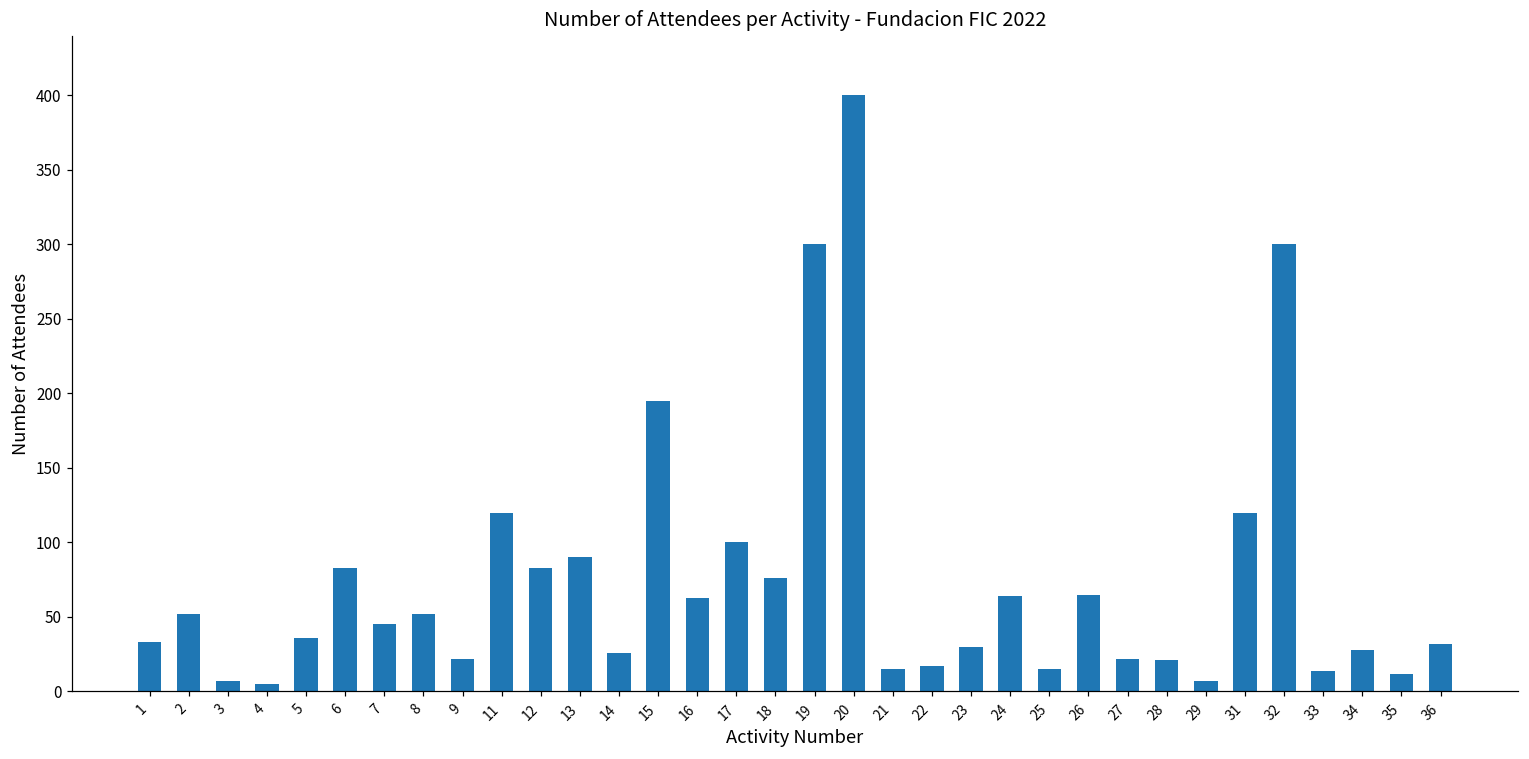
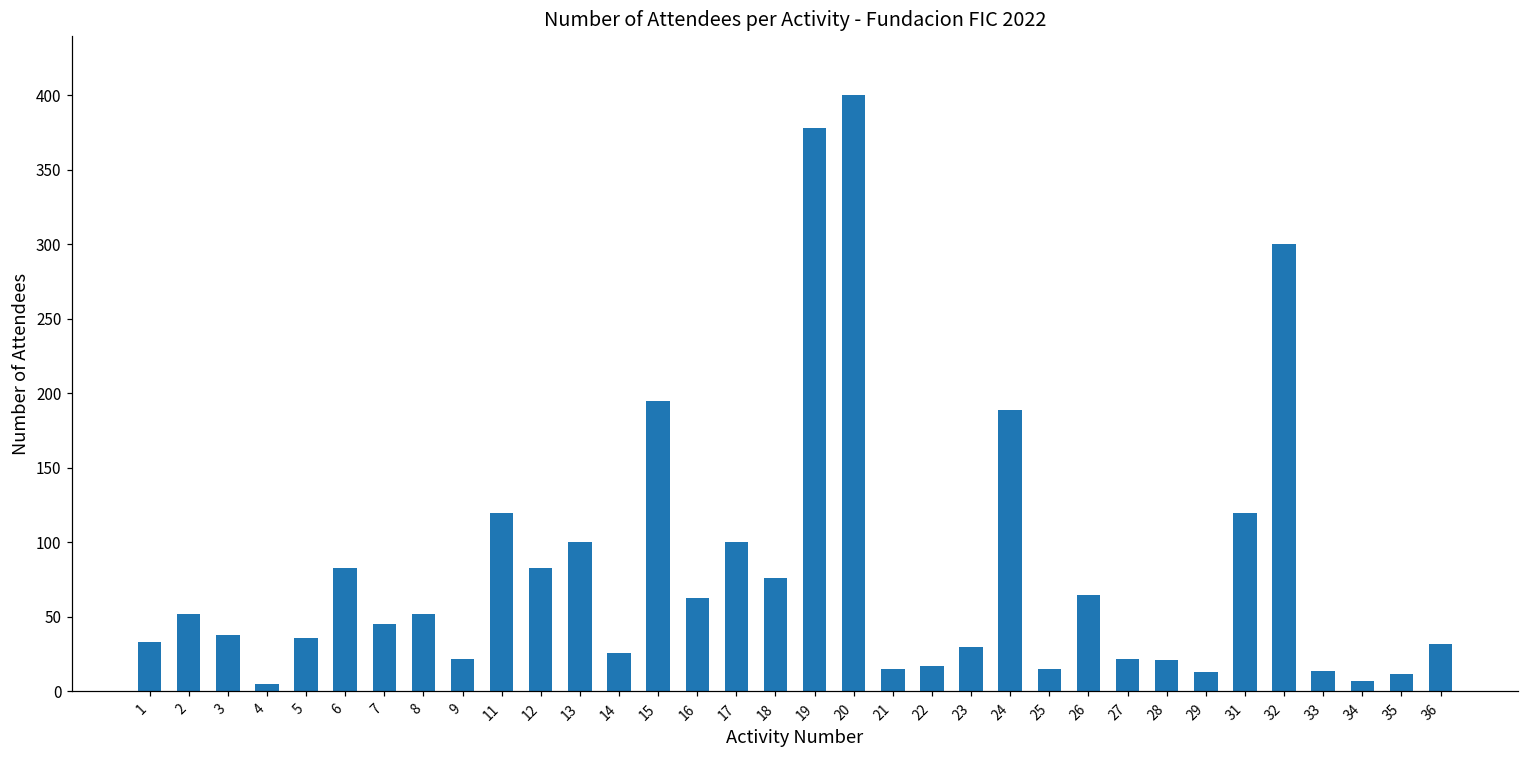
  {
    "1": 33,
    "2": 52,
-   "3": 7,
+   "3": 38,
    "4": 5,
    "5": 36,
    "6": 83,
    "7": 45,
    "8": 52,
    "9": 22,
    "11": 120,
    "12": 83,
-   "13": 90,
+   "13": 100,
    "14": 26,
    "15": 195,
    "16": 63,
    "17": 100,
    "18": 76,
-   "19": 300,
+   "19": 378,
    "20": 400,
    "21": 15,
    "22": 17,
    "23": 30,
-   "24": 64,
+   "24": 189,
    "25": 15,
    "26": 65,
    "27": 22,
    "28": 21,
-   "29": 7,
+   "29": 13,
    "31": 120,
    "32": 300,
    "33": 14,
-   "34": 28,
+   "34": 7,
    "35": 12,
    "36": 32
  }
